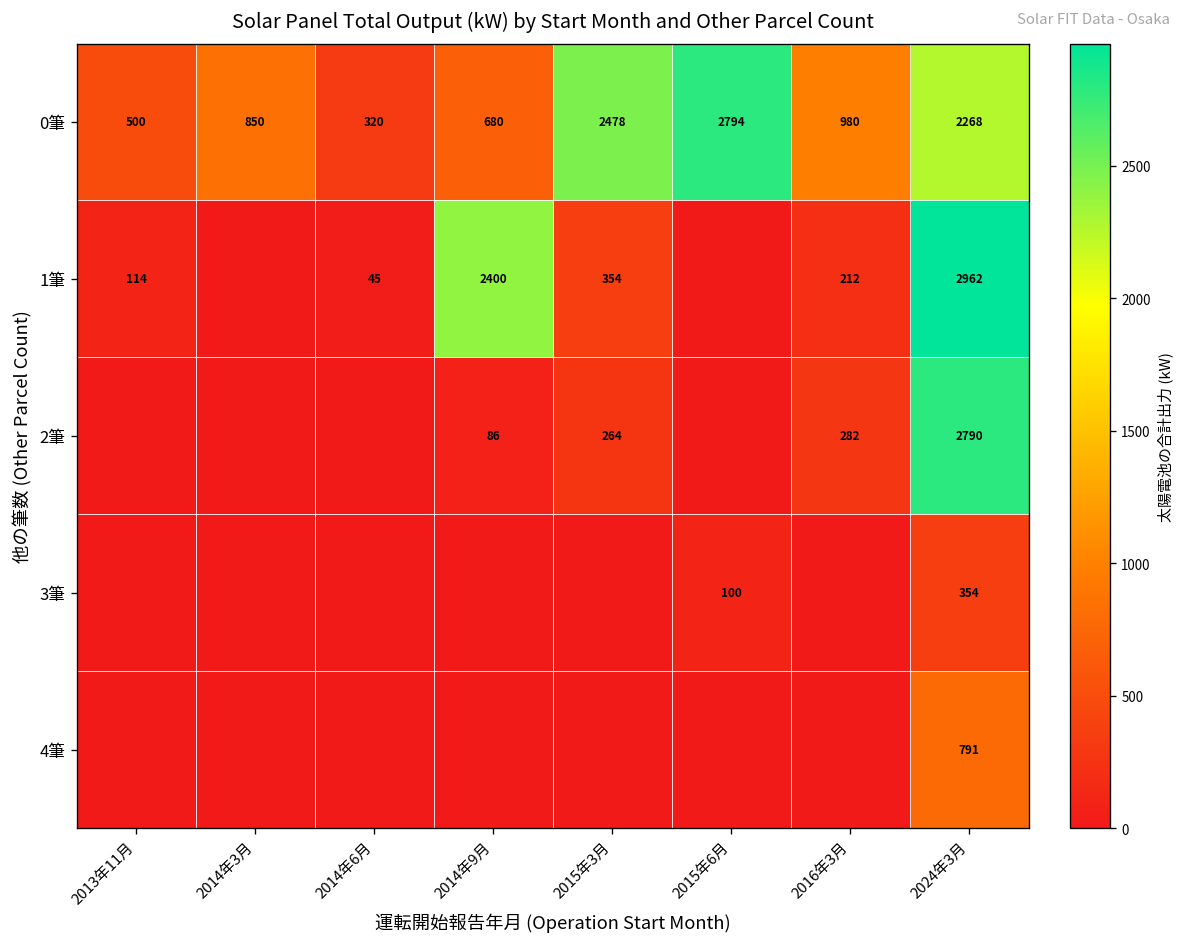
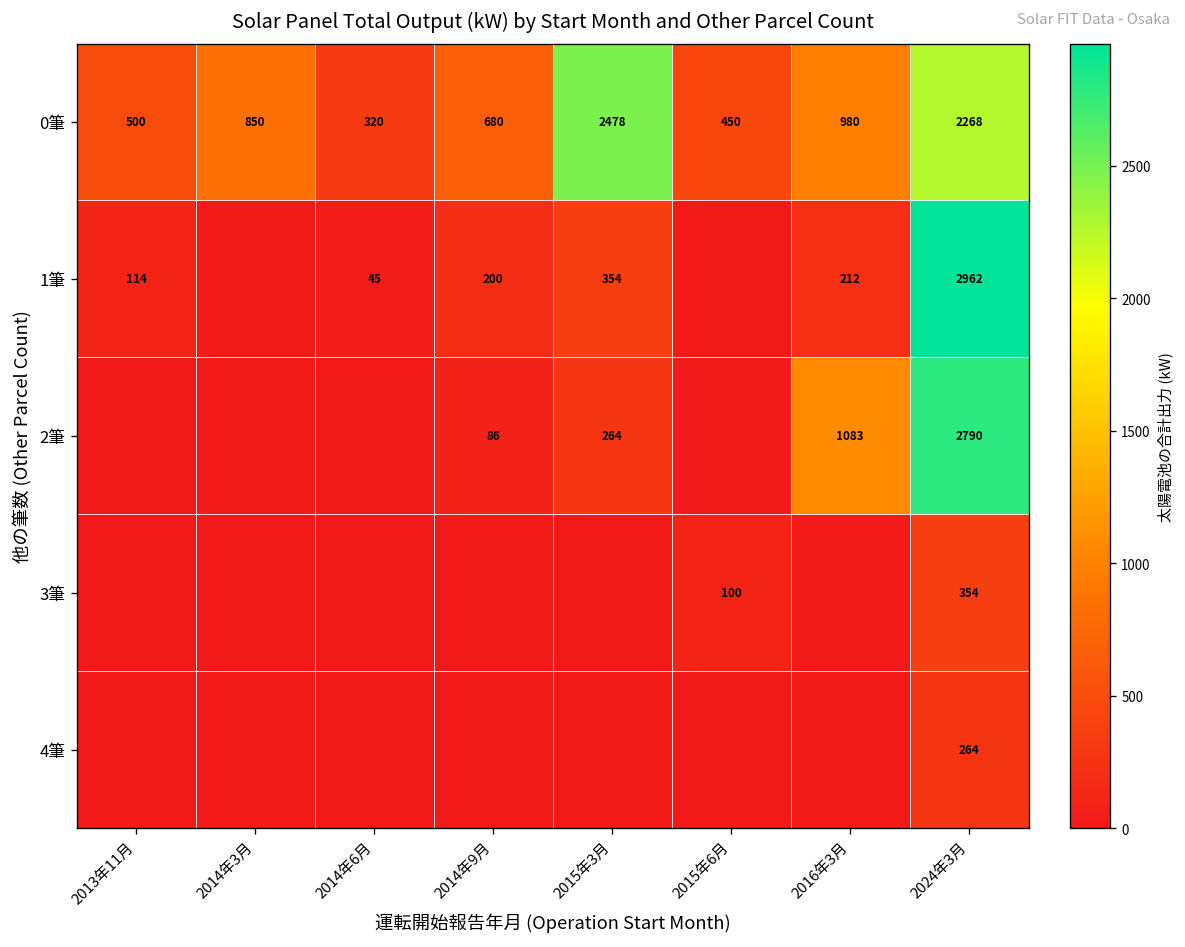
  {
    "0筆": {
      "2013年11月": 500,
      "2014年3月": 850,
      "2014年6月": 320,
      "2014年9月": 680,
      "2015年3月": 2478,
-     "2015年6月": 2794,
+     "2015年6月": 450,
      "2016年3月": 980,
      "2024年3月": 2268
    },
    "1筆": {
      "2013年11月": 114,
      "2014年6月": 45,
-     "2014年9月": 2400,
+     "2014年9月": 200,
      "2015年3月": 354,
      "2016年3月": 212,
      "2024年3月": 2962
    },
    "2筆": {
      "2014年9月": 86,
      "2015年3月": 264,
-     "2016年3月": 282,
+     "2016年3月": 1083,
      "2024年3月": 2790
    },
    "3筆": {
      "2015年6月": 100,
      "2024年3月": 354
    },
    "4筆": {
-     "2024年3月": 791
+     "2024年3月": 264
    }
  }
